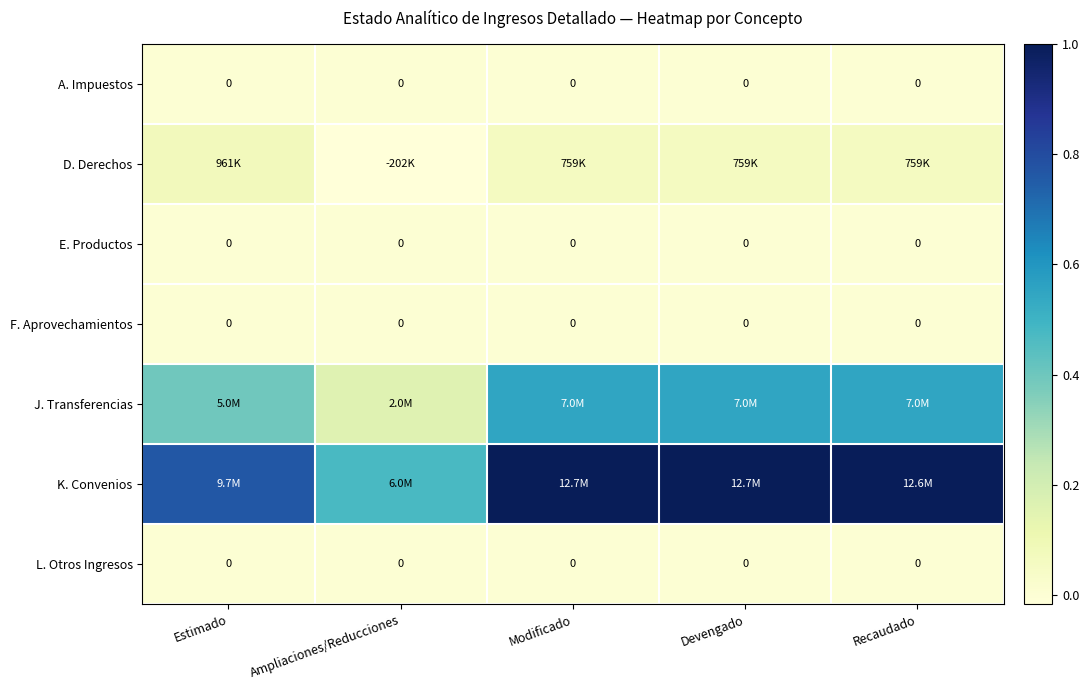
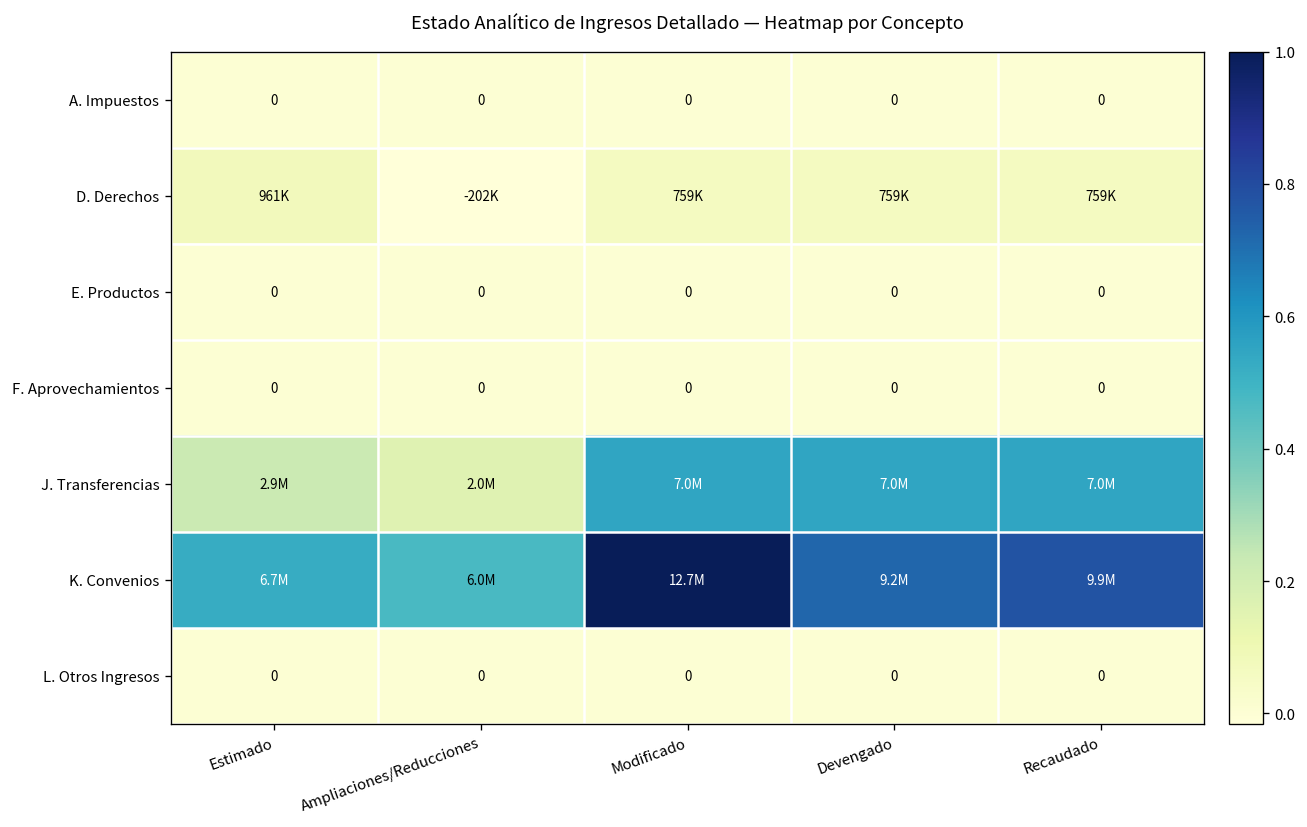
  {
    "A. Impuestos": {
      "Estimado": "0",
      "Ampliaciones/Reducciones": "0",
      "Modificado": "0",
      "Devengado": "0",
      "Recaudado": "0"
    },
    "D. Derechos": {
      "Estimado": "961K",
      "Ampliaciones/Reducciones": "-202K",
      "Modificado": "759K",
      "Devengado": "759K",
      "Recaudado": "759K"
    },
    "E. Productos": {
      "Estimado": "0",
      "Ampliaciones/Reducciones": "0",
      "Modificado": "0",
      "Devengado": "0",
      "Recaudado": "0"
    },
    "F. Aprovechamientos": {
      "Estimado": "0",
      "Ampliaciones/Reducciones": "0",
      "Modificado": "0",
      "Devengado": "0",
      "Recaudado": "0"
    },
    "J. Transferencias": {
-     "Estimado": "5.0M",
+     "Estimado": "2.9M",
      "Ampliaciones/Reducciones": "2.0M",
      "Modificado": "7.0M",
      "Devengado": "7.0M",
      "Recaudado": "7.0M"
    },
    "K. Convenios": {
-     "Estimado": "9.7M",
+     "Estimado": "6.7M",
      "Ampliaciones/Reducciones": "6.0M",
      "Modificado": "12.7M",
-     "Devengado": "12.7M",
-     "Recaudado": "12.6M"
+     "Devengado": "9.2M",
+     "Recaudado": "9.9M"
    },
    "L. Otros Ingresos": {
      "Estimado": "0",
      "Ampliaciones/Reducciones": "0",
      "Modificado": "0",
      "Devengado": "0",
      "Recaudado": "0"
    }
  }
